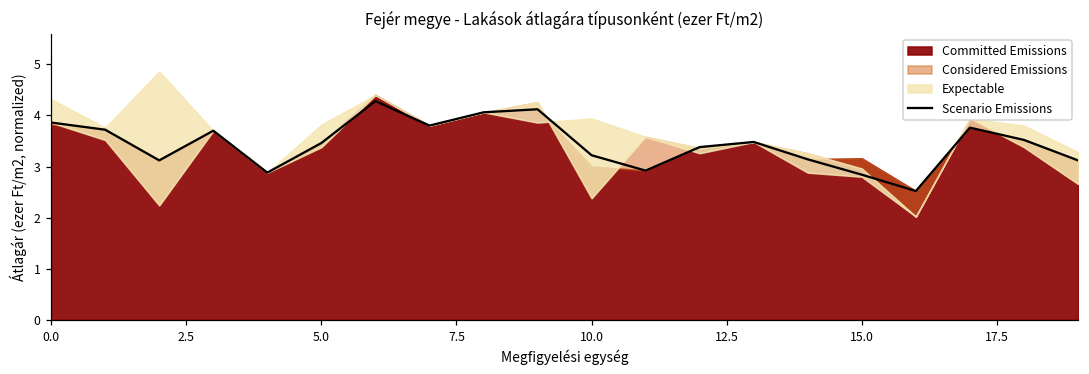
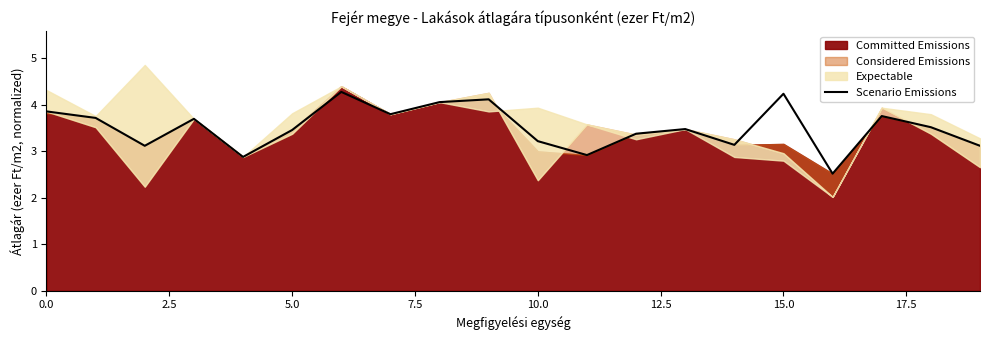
  {
    "Scenario Emissions": {
      "10.0": 3.2,
-     "15.0": 2.8
+     "15.0": 4.2
    },
    "Expectable": {
      "0.0": 0.5
    }
  }
